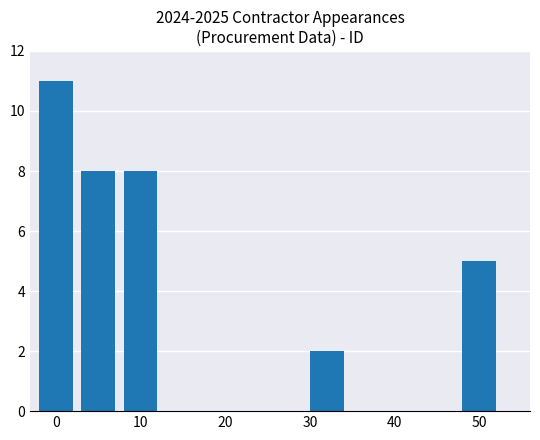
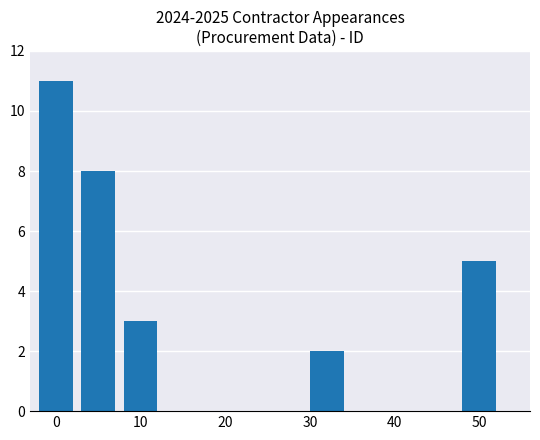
  {
    "0": 11,
-   "10": 8,
+   "10": 3,
    "50": 5
  }
